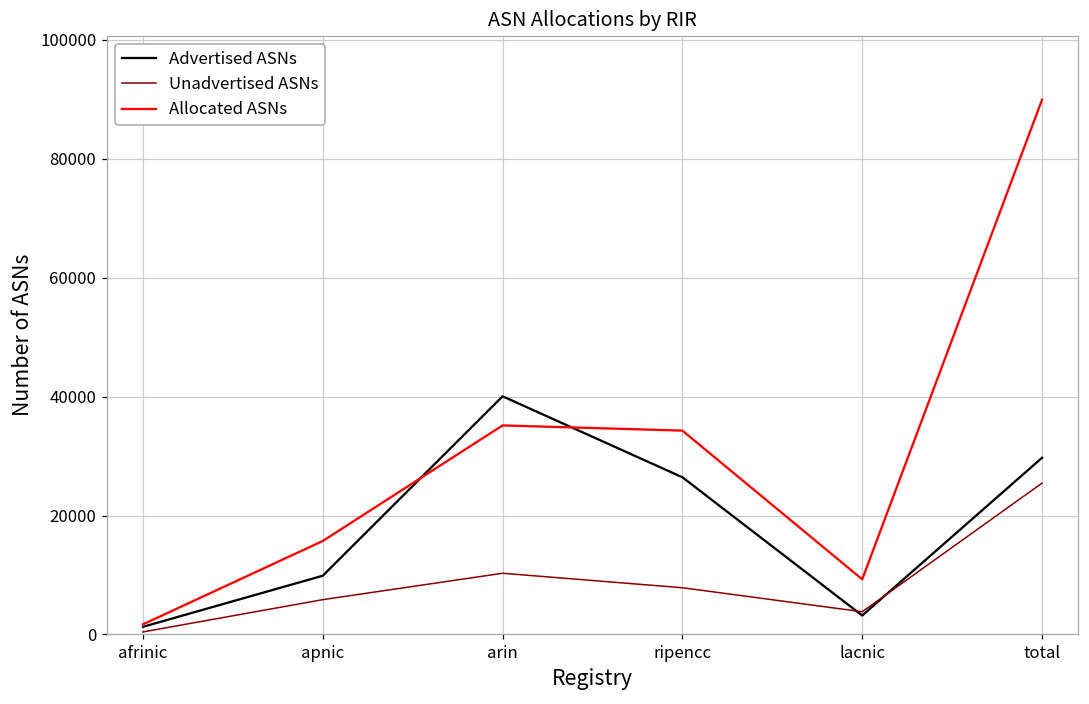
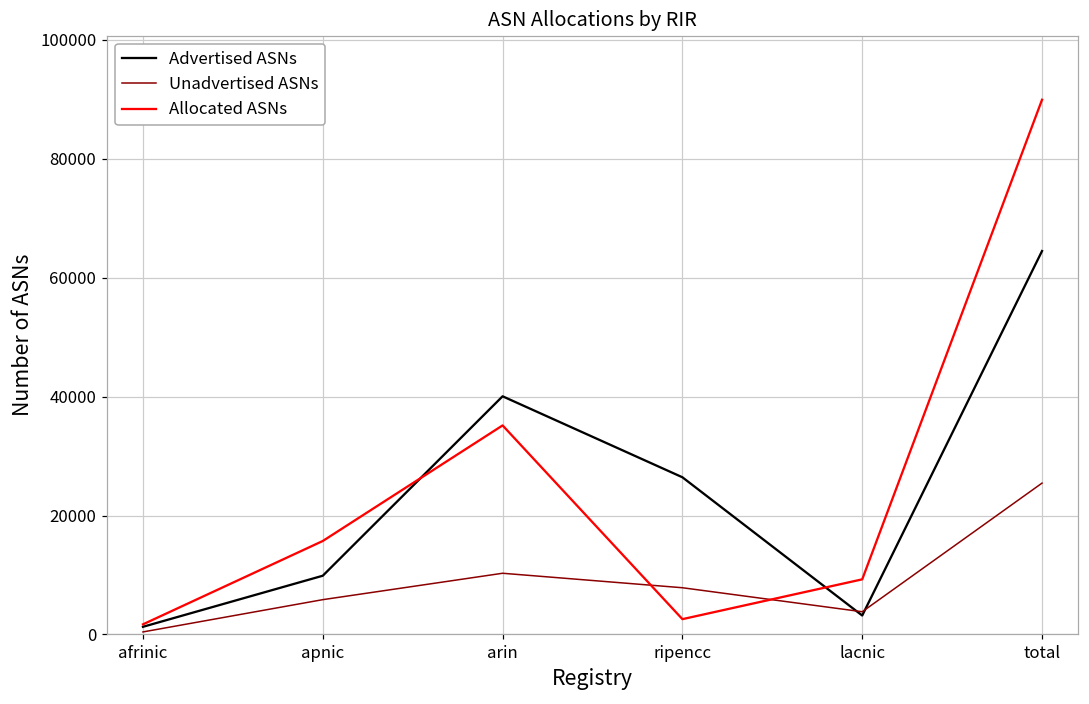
  {
    "Advertised ASNs": {
      "apnic": 10000,
      "arin": 40000,
      "ripencc": 26000,
      "lacnic": 3000,
-     "total": 30000
+     "total": 64000
    },
    "Unadvertised ASNs": {
      "afrinic": 0,
      "apnic": 6000,
      "arin": 10000,
      "ripencc": 8000,
      "lacnic": 4000,
      "total": 25000
    },
    "Allocated ASNs": {
      "apnic": 16000,
      "arin": 35000,
-     "ripencc": 34000,
+     "ripencc": 3000,
      "lacnic": 9000,
      "total": 90000
    }
  }
